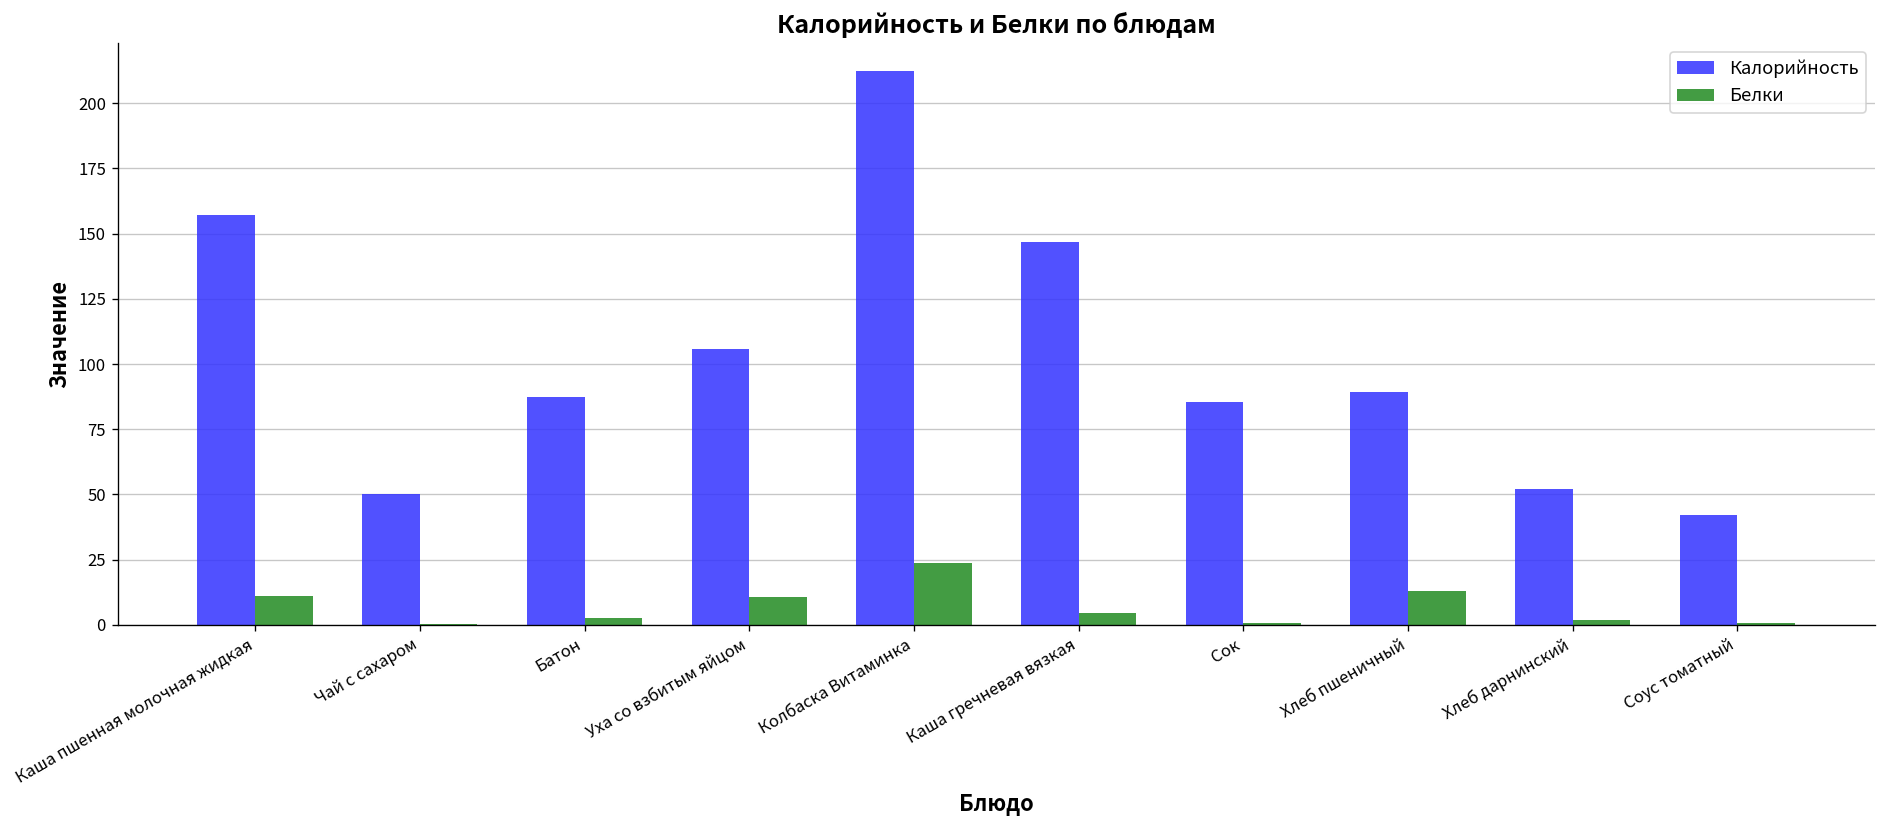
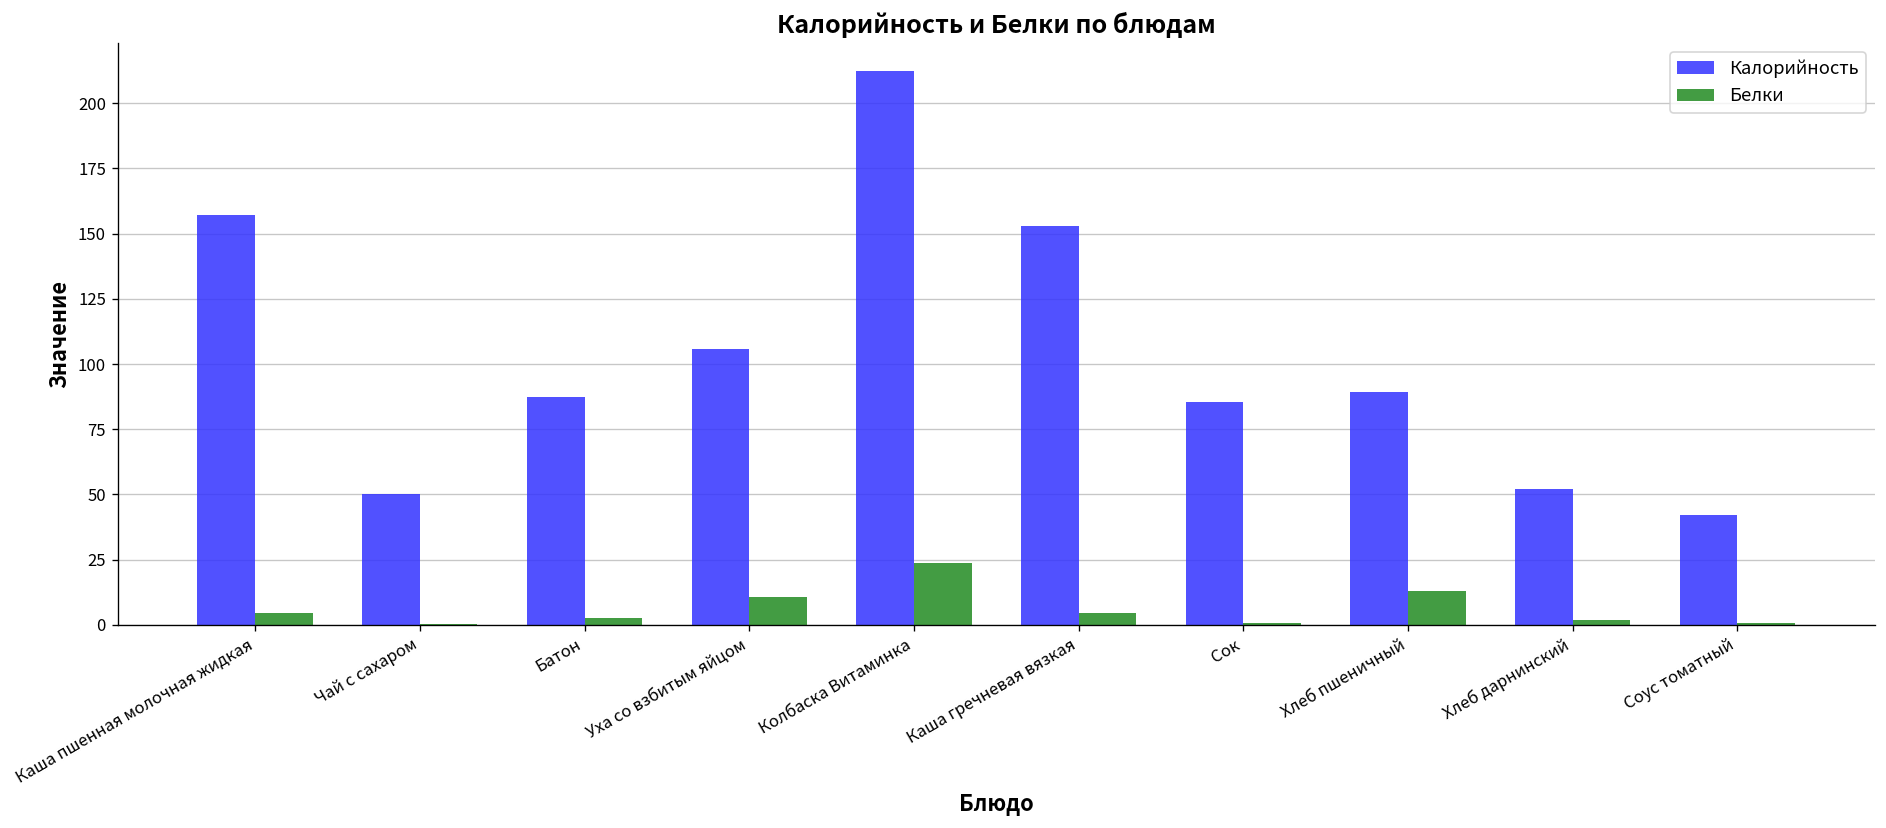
  {
    "Калорийность": {
      "Каша пшенная молочная жидкая": 157,
      "Чай с сахаром": 50,
      "Батон": 88,
      "Уха со взбитым яйцом": 106,
      "Колбаска Витаминка": 212,
-     "Каша гречневая вязкая": 147,
+     "Каша гречневая вязкая": 153,
      "Сок": 85,
      "Хлеб пшеничный": 89,
      "Хлеб дарнинский": 52,
      "Соус томатный": 42
    },
    "Белки": {
-     "Каша пшенная молочная жидкая": 11,
+     "Каша пшенная молочная жидкая": 4,
      "Батон": 3,
      "Уха со взбитым яйцом": 11,
      "Колбаска Витаминка": 24,
      "Каша гречневая вязкая": 5,
      "Хлеб пшеничный": 13,
      "Хлеб дарнинский": 2
    }
  }
